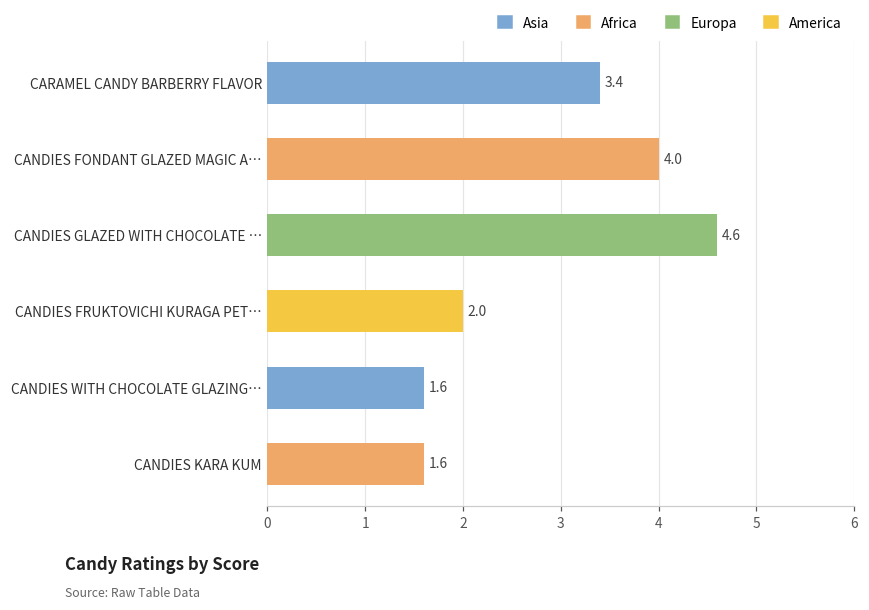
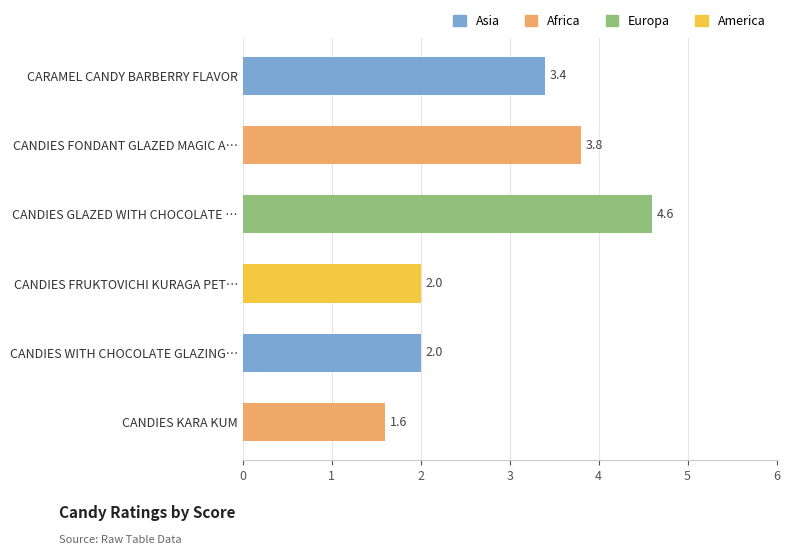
  {
    "CARAMEL CANDY BARBERRY FLAVOR": 3.4,
-   "CANDIES FONDANT GLAZED MAGIC A…": 4.0,
+   "CANDIES FONDANT GLAZED MAGIC A…": 3.8,
    "CANDIES GLAZED WITH CHOCOLATE …": 4.6,
    "CANDIES FRUKTOVICHI KURAGA PET…": 2.0,
-   "CANDIES WITH CHOCOLATE GLAZING…": 1.6,
+   "CANDIES WITH CHOCOLATE GLAZING…": 2.0,
    "CANDIES KARA KUM": 1.6
  }
